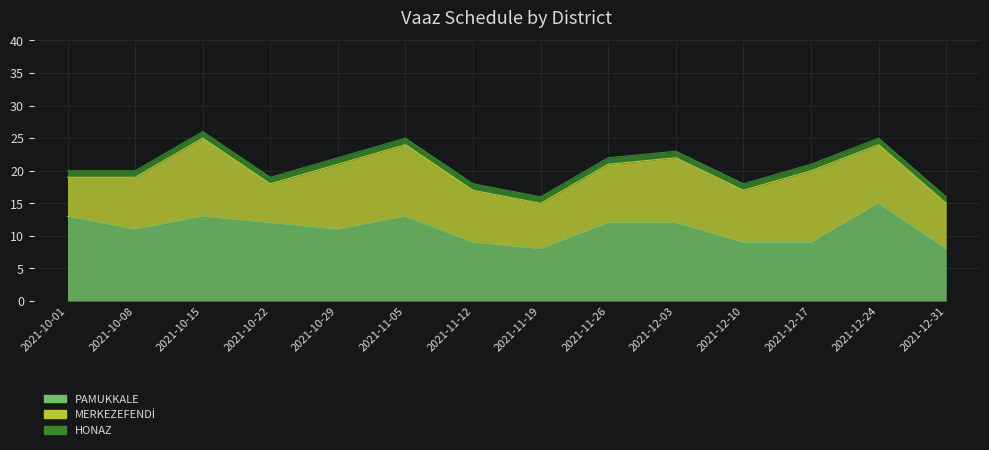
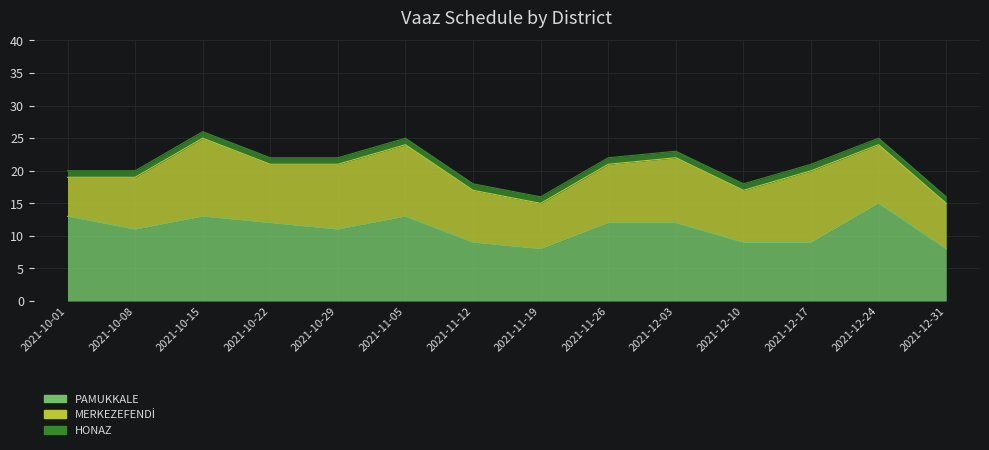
  {
    "PAMUKKALE": {
      "2021-10-01": 13,
      "2021-10-08": 11,
      "2021-10-15": 13,
      "2021-10-22": 12,
      "2021-10-29": 11,
      "2021-11-05": 13,
      "2021-11-12": 9,
      "2021-11-19": 8,
      "2021-11-26": 12,
      "2021-12-03": 12,
      "2021-12-10": 9,
      "2021-12-17": 9,
      "2021-12-24": 15,
      "2021-12-31": 8
    },
    "MERKEZEFENDİ": {
      "2021-10-01": 6,
      "2021-10-08": 8,
      "2021-10-15": 12,
-     "2021-10-22": 6,
+     "2021-10-22": 9,
      "2021-10-29": 10,
      "2021-11-05": 11,
      "2021-11-12": 8,
      "2021-11-19": 7,
      "2021-11-26": 9,
      "2021-12-03": 10,
      "2021-12-10": 8,
      "2021-12-17": 11,
      "2021-12-24": 9,
      "2021-12-31": 7
    },
    "HONAZ": {
      "2021-10-01": 1,
      "2021-10-08": 1,
      "2021-10-15": 1,
      "2021-10-22": 1,
      "2021-10-29": 1,
      "2021-11-05": 1,
      "2021-11-12": 1,
      "2021-11-19": 1,
      "2021-11-26": 1,
      "2021-12-03": 1,
      "2021-12-10": 1,
      "2021-12-17": 1,
      "2021-12-24": 1,
      "2021-12-31": 1
    }
  }
